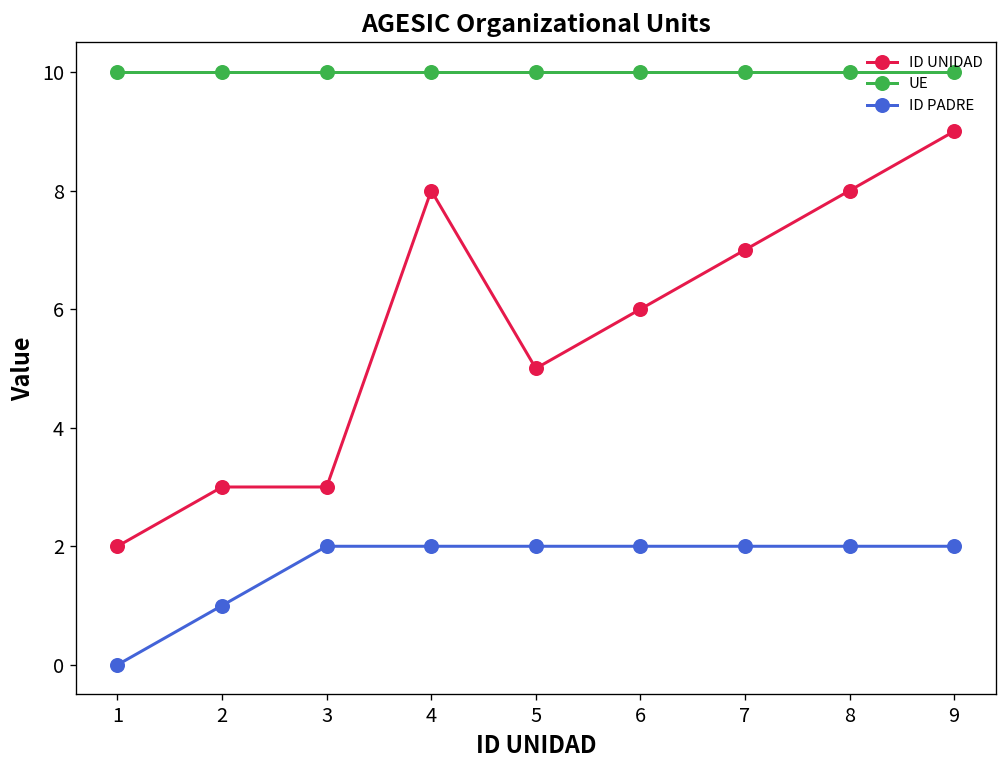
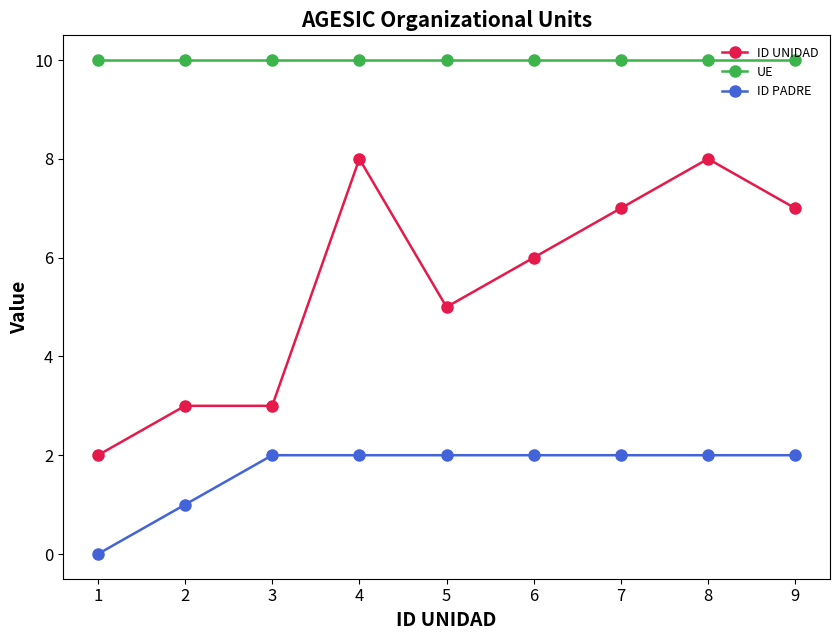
  {
    "ID UNIDAD": {
      "1": 2,
      "2": 3,
      "3": 3,
      "4": 8,
      "5": 5,
      "6": 6,
      "7": 7,
      "8": 8,
-     "9": 9
+     "9": 7
    },
    "UE": {
      "1": 10,
      "2": 10,
      "3": 10,
      "4": 10,
      "5": 10,
      "6": 10,
      "7": 10,
      "8": 10,
      "9": 10
    },
    "ID PADRE": {
      "1": 0,
      "2": 1,
      "3": 2,
      "4": 2,
      "5": 2,
      "6": 2,
      "7": 2,
      "8": 2,
      "9": 2
    }
  }
